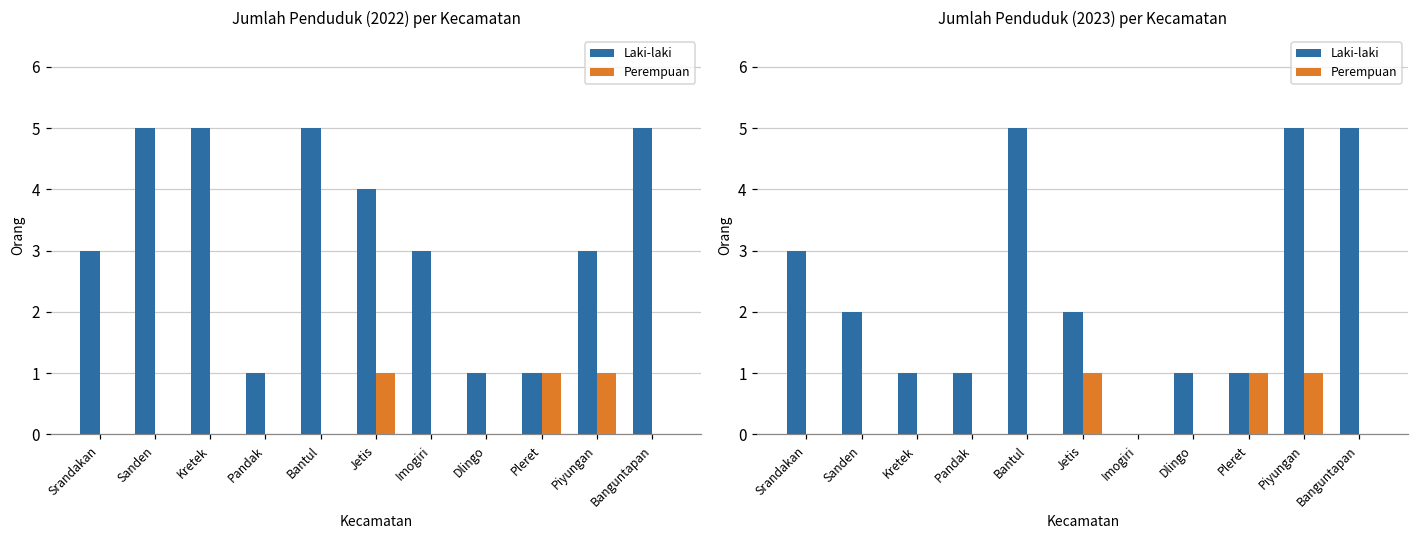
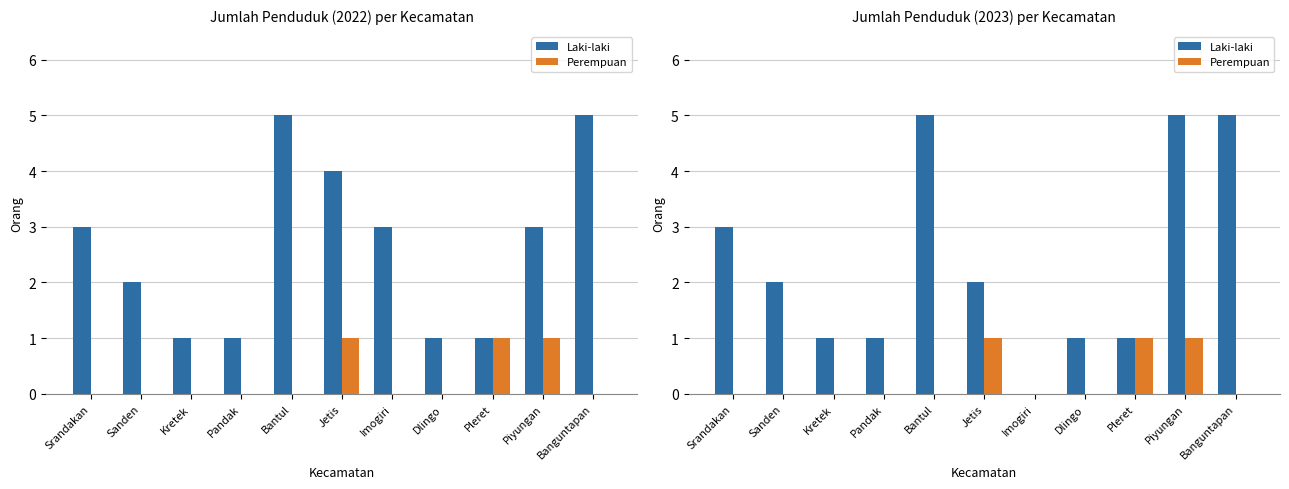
  {
    "Jumlah Penduduk (2022) per Kecamatan": {
      "Laki-laki": {
        "Srandakan": 3,
-       "Sanden": 5,
-       "Kretek": 5,
+       "Sanden": 2,
+       "Kretek": 1,
        "Pandak": 1,
        "Bantul": 5,
        "Jetis": 4,
        "Imogiri": 3,
        "Dlingo": 1,
        "Pleret": 1,
        "Piyungan": 3,
        "Banguntapan": 5
      },
      "Perempuan": {
        "Srandakan": 0,
        "Sanden": 0,
        "Kretek": 0,
        "Pandak": 0,
        "Bantul": 0,
        "Jetis": 1,
        "Imogiri": 0,
        "Dlingo": 0,
        "Pleret": 1,
        "Piyungan": 1,
        "Banguntapan": 0
      }
    },
    "Jumlah Penduduk (2023) per Kecamatan": {
      "Laki-laki": {
        "Srandakan": 3.0,
        "Sanden": 2.0,
        "Kretek": 1.0,
        "Pandak": 1.0,
        "Bantul": 5.0,
        "Jetis": 2.0,
        "Imogiri": 0.0,
        "Dlingo": 1.0,
        "Pleret": 1.0,
        "Piyungan": 5.0,
        "Banguntapan": 5.0
      },
      "Perempuan": {
        "Srandakan": 0.0,
        "Sanden": 0.0,
        "Kretek": 0.0,
        "Pandak": 0.0,
        "Bantul": 0.0,
        "Jetis": 1.0,
        "Imogiri": 0.0,
        "Dlingo": 0.0,
        "Pleret": 1.0,
        "Piyungan": 1.0,
        "Banguntapan": 0.0
      }
    }
  }
